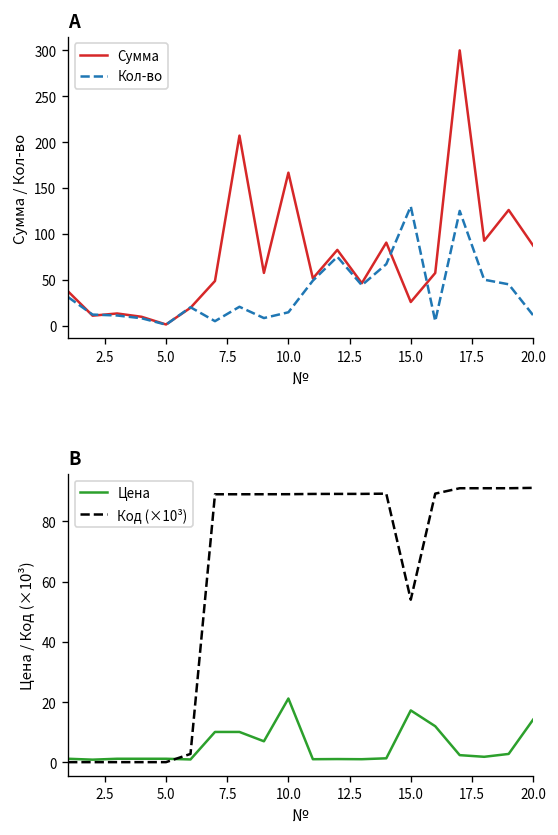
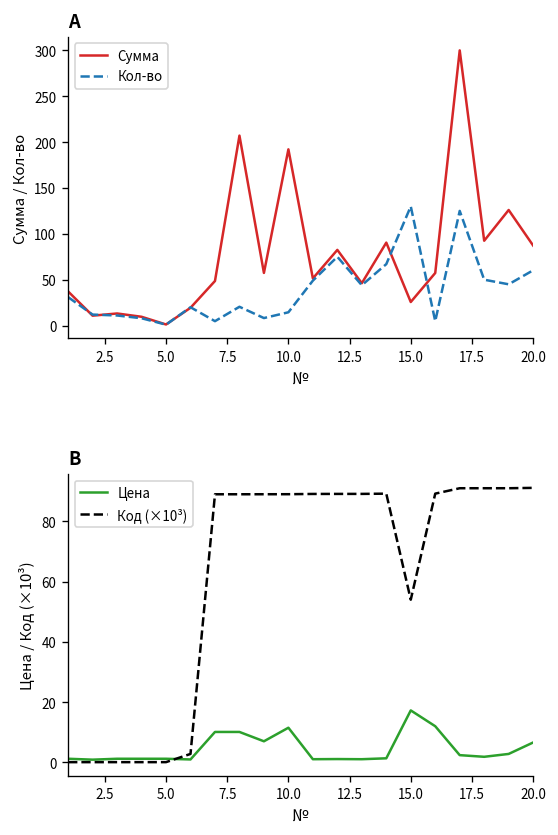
  {
    "A": {
      "Сумма": {
-       "10.0": 170,
+       "10.0": 190,
        "15.0": 30,
        "20.0": 90
      },
      "Кол-во": {
        "10.0": 10,
        "15.0": 130,
-       "20.0": 10
+       "20.0": 60
      }
    },
    "B": {
      "Цена": {
        "5.0": 1,
-       "10.0": 21,
+       "10.0": 12,
        "15.0": 17,
-       "20.0": 14
+       "20.0": 7
      },
      "Код (×10³)": {
        "5.0": 0,
        "10.0": 89,
        "15.0": 54,
        "20.0": 91
      }
    }
  }
